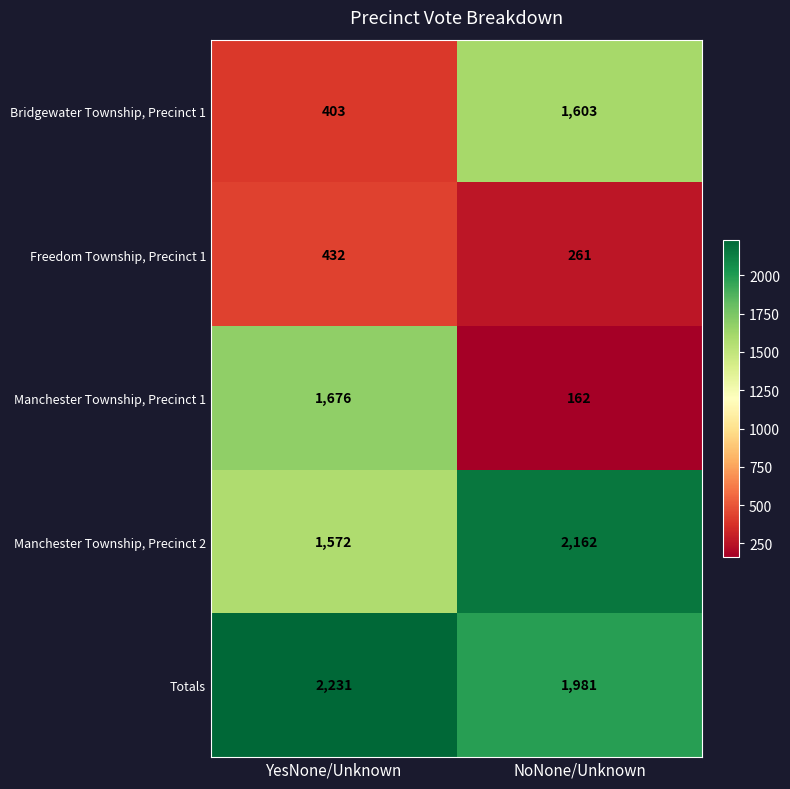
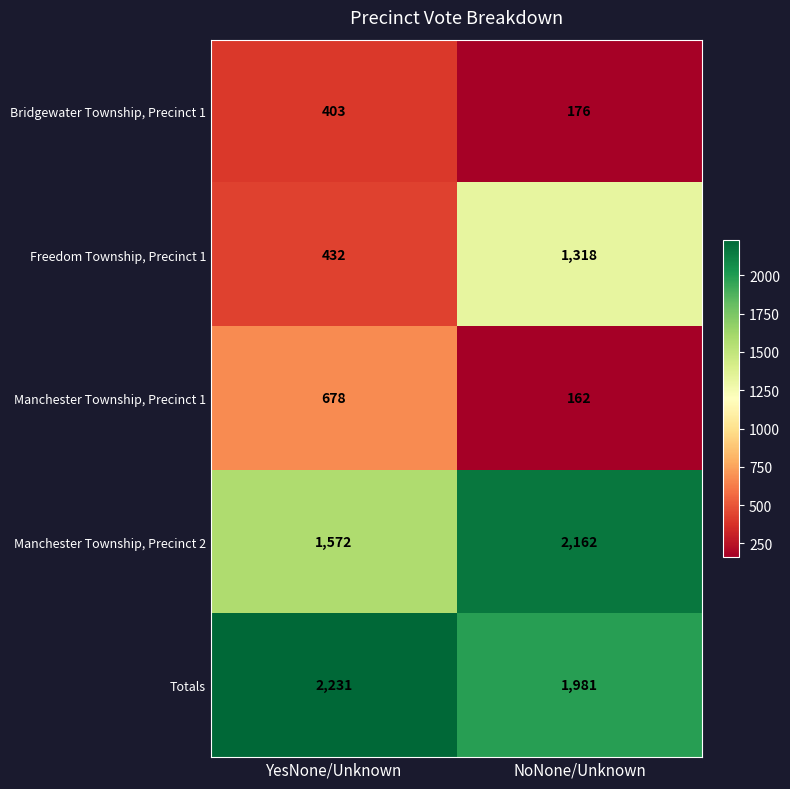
  {
    "Bridgewater Township, Precinct 1": {
      "YesNone/Unknown": "403",
-     "NoNone/Unknown": "1,603"
+     "NoNone/Unknown": "176"
    },
    "Freedom Township, Precinct 1": {
      "YesNone/Unknown": "432",
-     "NoNone/Unknown": "261"
+     "NoNone/Unknown": "1,318"
    },
    "Manchester Township, Precinct 1": {
-     "YesNone/Unknown": "1,676",
+     "YesNone/Unknown": "678",
      "NoNone/Unknown": "162"
    },
    "Manchester Township, Precinct 2": {
      "YesNone/Unknown": "1,572",
      "NoNone/Unknown": "2,162"
    },
    "Totals": {
      "YesNone/Unknown": "2,231",
      "NoNone/Unknown": "1,981"
    }
  }
